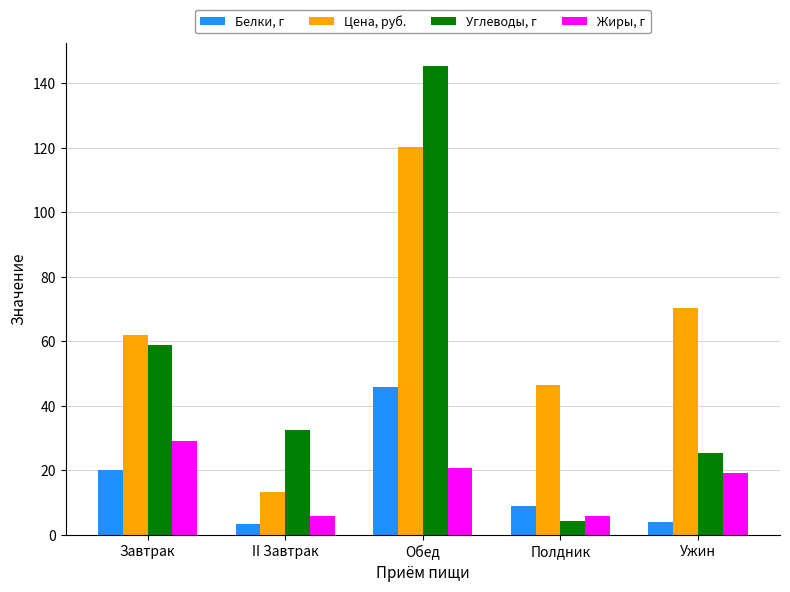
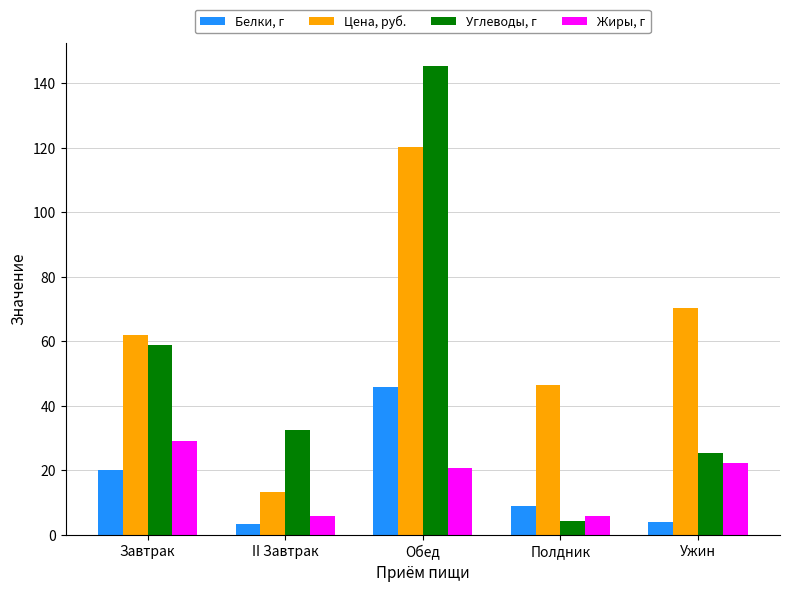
  {
    "Белки, г": {
      "Завтрак": 20,
      "II Завтрак": 3,
      "Обед": 46,
      "Полдник": 9,
      "Ужин": 4
    },
    "Цена, руб.": {
      "Завтрак": 62,
      "II Завтрак": 13,
      "Обед": 120,
      "Полдник": 47,
      "Ужин": 70
    },
    "Углеводы, г": {
      "Завтрак": 59,
      "II Завтрак": 33,
      "Обед": 145,
      "Полдник": 4,
      "Ужин": 25
    },
    "Жиры, г": {
      "Завтрак": 29,
      "II Завтрак": 6,
      "Обед": 21,
      "Полдник": 6,
-     "Ужин": 19
+     "Ужин": 22
    }
  }
